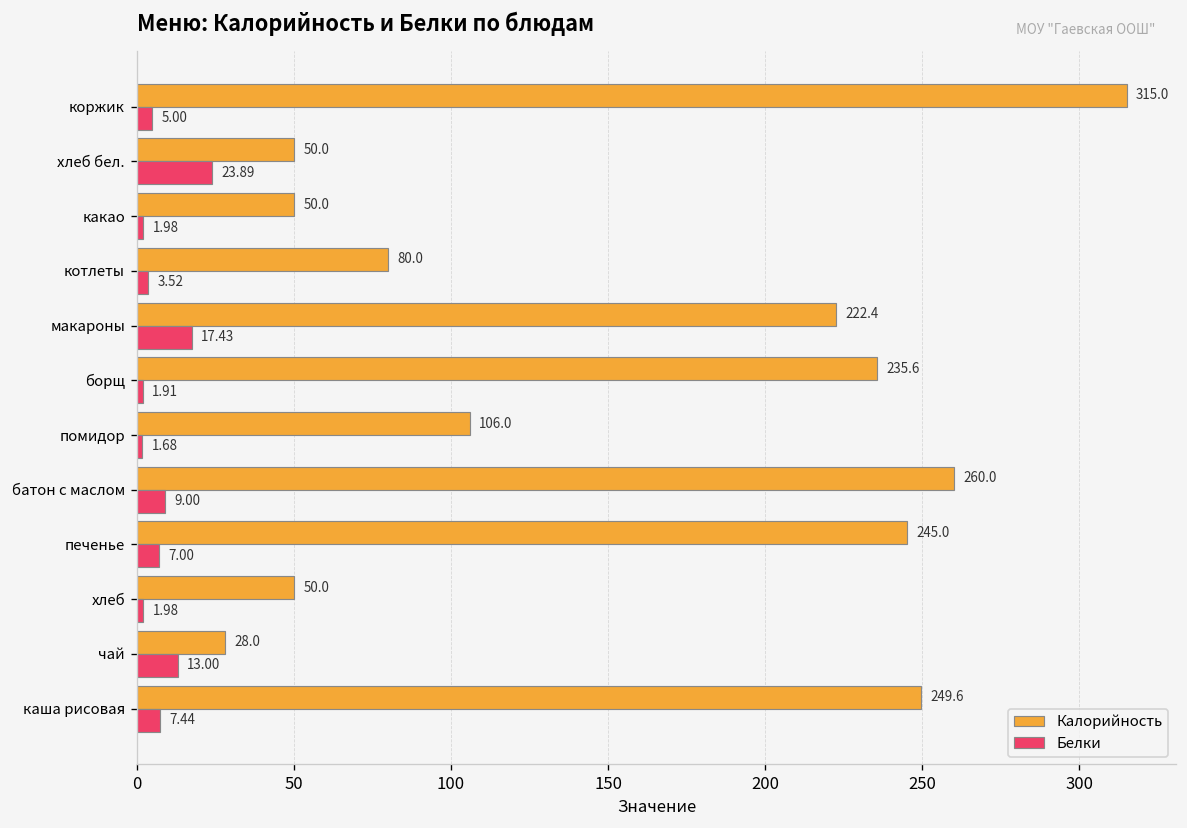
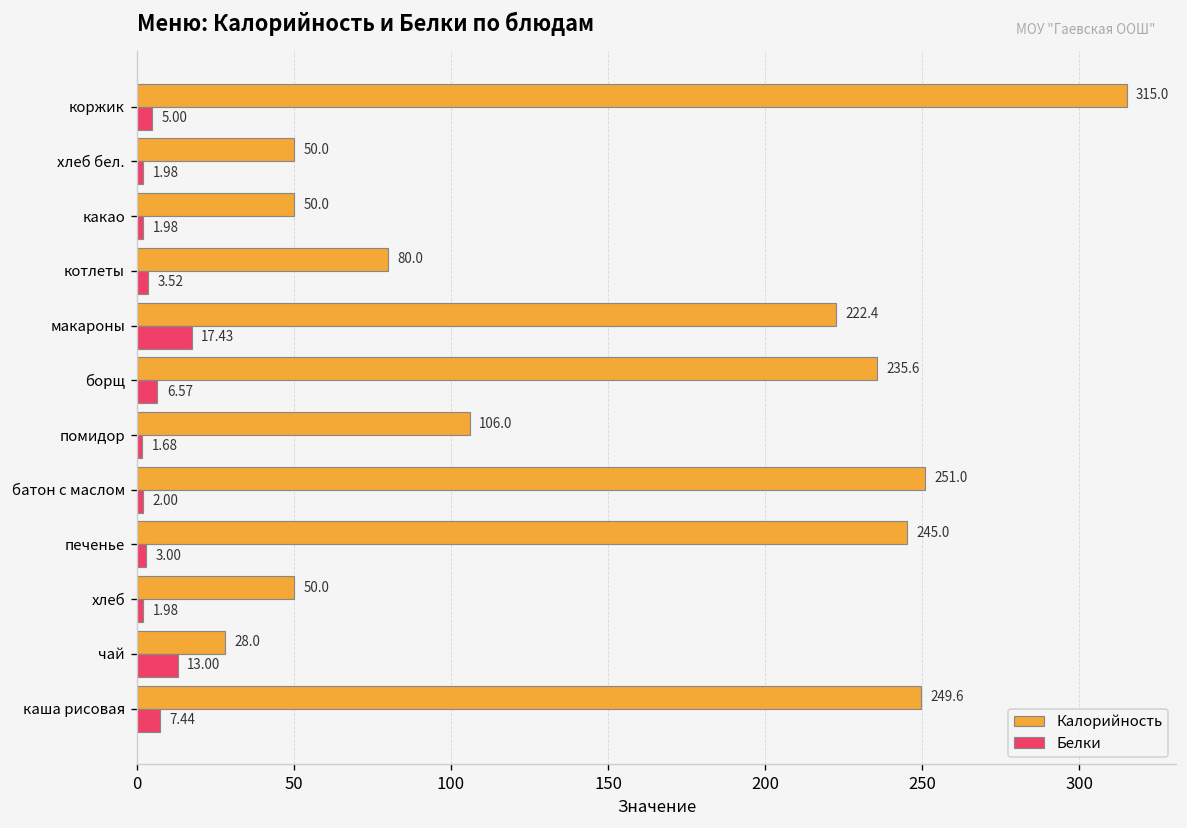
  {
    "Калорийность": {
      "коржик": 315.0,
      "хлеб бел.": 50.0,
      "какао": 50.0,
      "котлеты": 80.0,
      "макароны": 222.4,
      "борщ": 235.6,
      "помидор": 106.0,
-     "батон с маслом": 260.0,
+     "батон с маслом": 251.0,
      "печенье": 245.0,
      "хлеб": 50.0,
      "чай": 28.0,
      "каша рисовая": 249.6
    },
    "Белки": {
      "коржик": 5.00,
-     "хлеб бел.": 23.89,
+     "хлеб бел.": 1.98,
      "какао": 1.98,
      "котлеты": 3.52,
      "макароны": 17.43,
-     "борщ": 1.91,
+     "борщ": 6.57,
      "помидор": 1.68,
-     "батон с маслом": 9.00,
-     "печенье": 7.00,
+     "батон с маслом": 2.00,
+     "печенье": 3.00,
      "хлеб": 1.98,
      "чай": 13.00,
      "каша рисовая": 7.44
    }
  }
